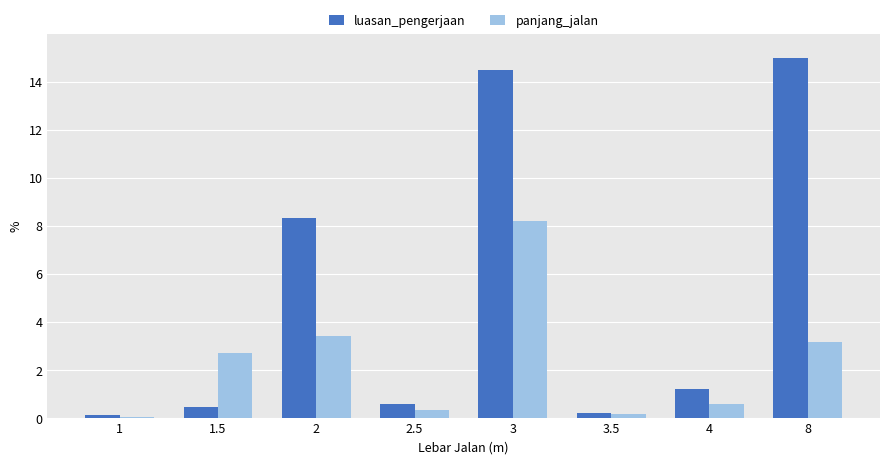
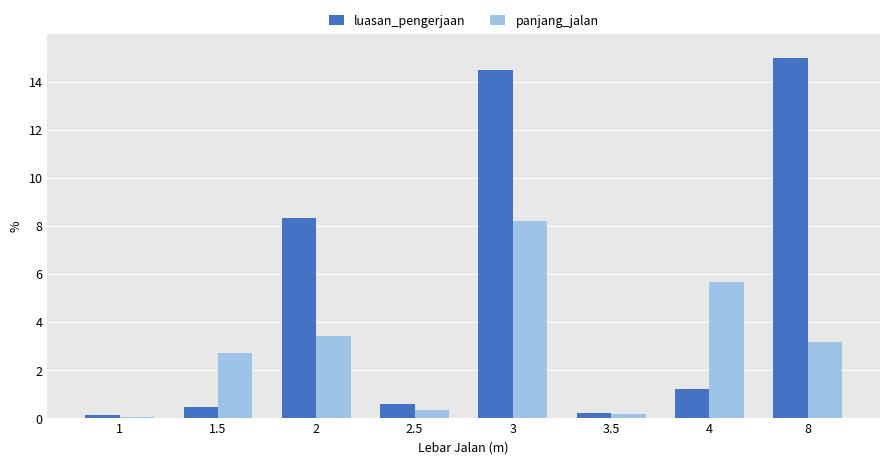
  {
    "luasan_pengerjaan": {
      "1.5": 0.4,
      "2": 8.3,
      "2.5": 0.6,
      "3": 14.5,
      "3.5": 0.2,
      "4": 1.2,
      "8": 15.0
    },
    "panjang_jalan": {
      "1.5": 2.7,
      "2": 3.4,
      "2.5": 0.3,
      "3": 8.2,
      "3.5": 0.1,
-     "4": 0.6,
+     "4": 5.7,
      "8": 3.2
    }
  }
